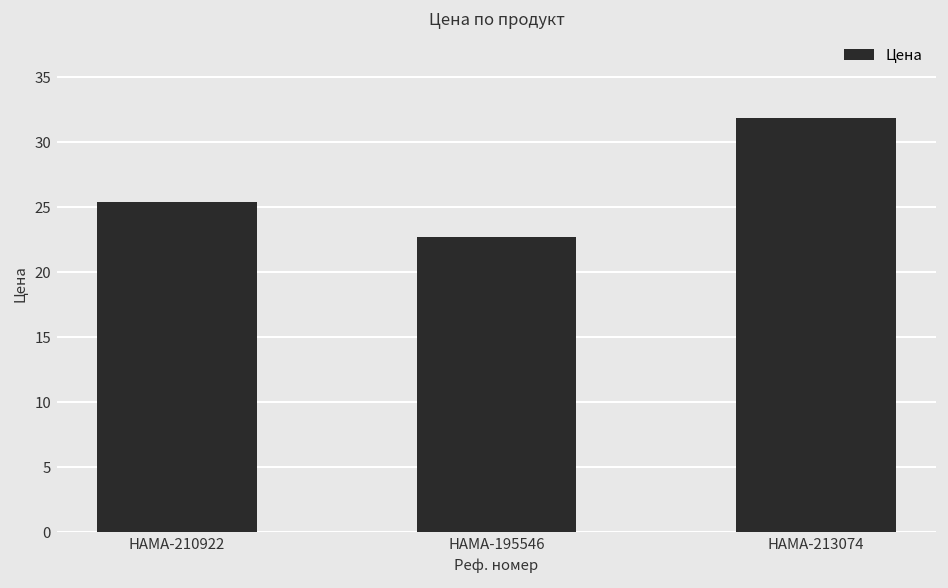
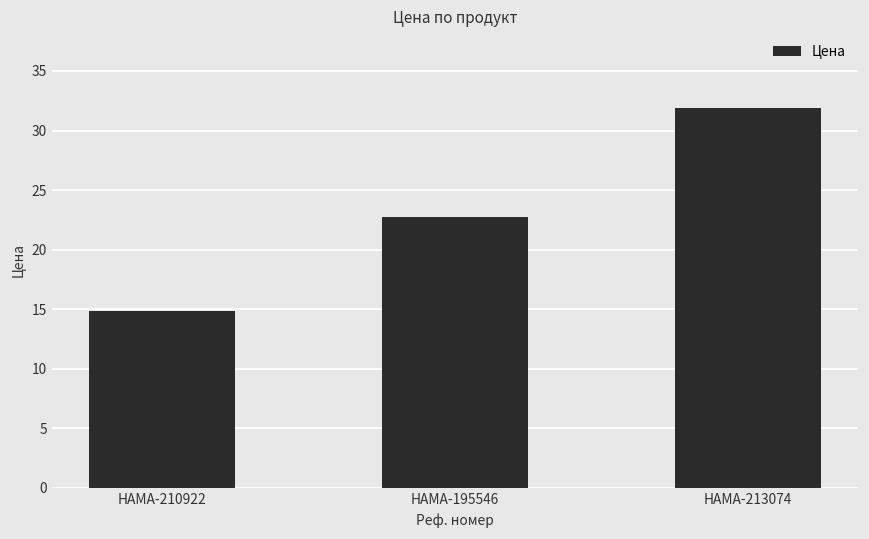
  {
-   "HAMA-210922": 25.4,
+   "HAMA-210922": 14.9,
    "HAMA-195546": 22.7,
    "HAMA-213074": 31.9
  }
